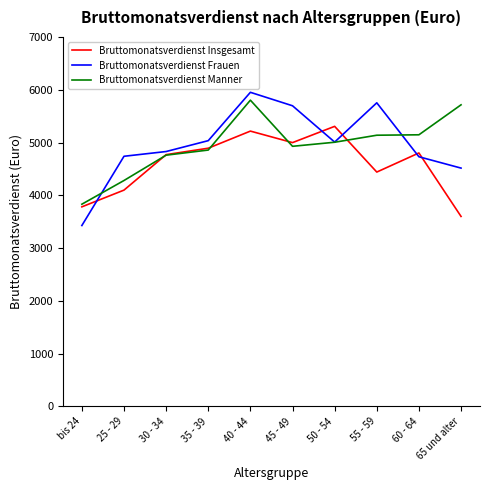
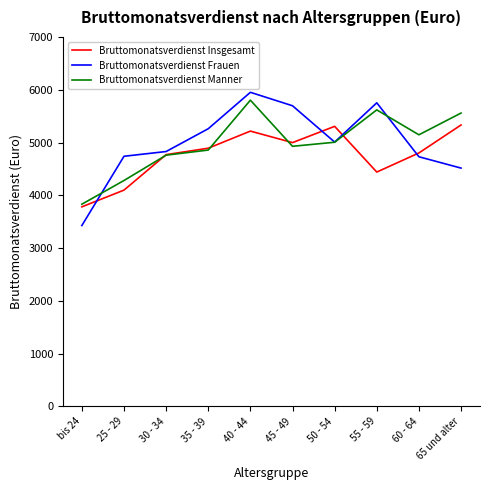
  {
    "Bruttomonatsverdienst Insgesamt": {
      "bis 24": 3800,
      "25 - 29": 4100,
      "40 - 44": 5200,
      "45 - 49": 5000,
      "50 - 54": 5300,
      "55 - 59": 4400,
      "60 - 64": 4800,
-     "65 und alter": 3600
+     "65 und alter": 5300
    },
    "Bruttomonatsverdienst Frauen": {
      "bis 24": 3400,
      "25 - 29": 4700,
      "30 - 34": 4800,
-     "35 - 39": 5000,
+     "35 - 39": 5300,
      "40 - 44": 6000,
      "45 - 49": 5700,
      "55 - 59": 5800,
      "60 - 64": 4700,
      "65 und alter": 4500
    },
    "Bruttomonatsverdienst Manner": {
      "bis 24": 3800,
      "25 - 29": 4300,
      "40 - 44": 5800,
      "45 - 49": 4900,
-     "55 - 59": 5100,
+     "55 - 59": 5600,
      "60 - 64": 5100,
-     "65 und alter": 5700
+     "65 und alter": 5600
    }
  }
